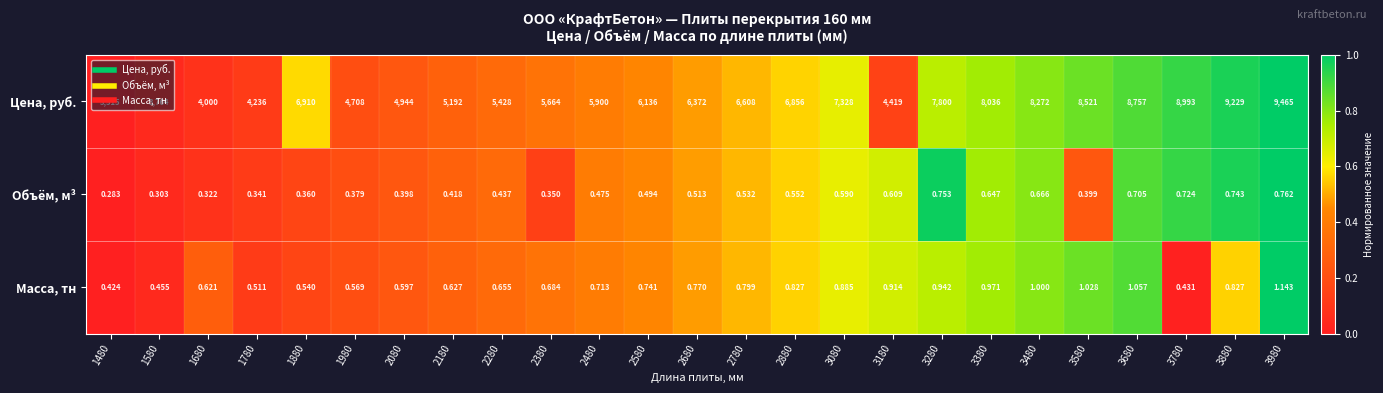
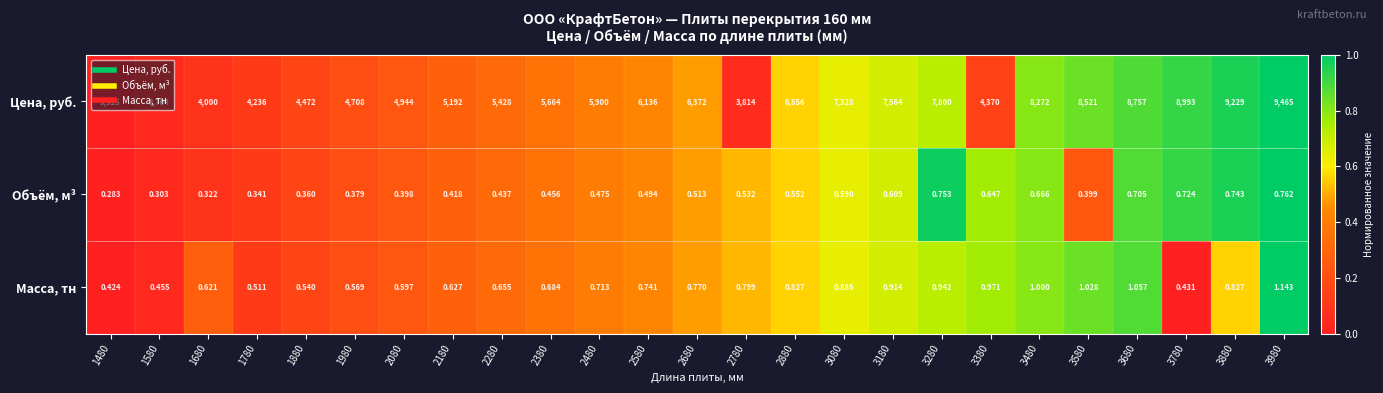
  {
    "Цена, руб.": {
      "1680": "4,000",
      "1780": "4,236",
-     "1880": "6,910",
+     "1880": "4,472",
      "1980": "4,708",
      "2080": "4,944",
      "2180": "5,192",
      "2280": "5,428",
      "2380": "5,664",
      "2480": "5,900",
      "2580": "6,136",
      "2680": "6,372",
-     "2780": "6,608",
+     "2780": "3,814",
      "2880": "6,856",
      "3080": "7,328",
-     "3180": "4,419",
+     "3180": "7,564",
      "3280": "7,800",
-     "3380": "8,036",
+     "3380": "4,370",
      "3480": "8,272",
      "3580": "8,521",
      "3680": "8,757",
      "3780": "8,993",
      "3880": "9,229",
      "3980": "9,465"
    },
    "Объём, м³": {
      "1480": "0.283",
      "1580": "0.303",
      "1680": "0.322",
      "1780": "0.341",
      "1880": "0.360",
      "1980": "0.379",
      "2080": "0.398",
      "2180": "0.418",
      "2280": "0.437",
-     "2380": "0.350",
+     "2380": "0.456",
      "2480": "0.475",
      "2580": "0.494",
      "2680": "0.513",
      "2780": "0.532",
      "2880": "0.552",
      "3080": "0.590",
      "3180": "0.609",
      "3280": "0.753",
      "3380": "0.647",
      "3480": "0.666",
      "3580": "0.399",
      "3680": "0.705",
      "3780": "0.724",
      "3880": "0.743",
      "3980": "0.762"
    },
    "Масса, тн": {
      "1480": "0.424",
      "1580": "0.455",
      "1680": "0.621",
      "1780": "0.511",
      "1880": "0.540",
      "1980": "0.569",
      "2080": "0.597",
      "2180": "0.627",
      "2280": "0.655",
      "2380": "0.684",
      "2480": "0.713",
      "2580": "0.741",
      "2680": "0.770",
      "2780": "0.799",
      "2880": "0.827",
      "3080": "0.885",
      "3180": "0.914",
      "3280": "0.942",
      "3380": "0.971",
      "3480": "1.000",
      "3580": "1.028",
      "3680": "1.057",
      "3780": "0.431",
      "3880": "0.827",
      "3980": "1.143"
    }
  }
